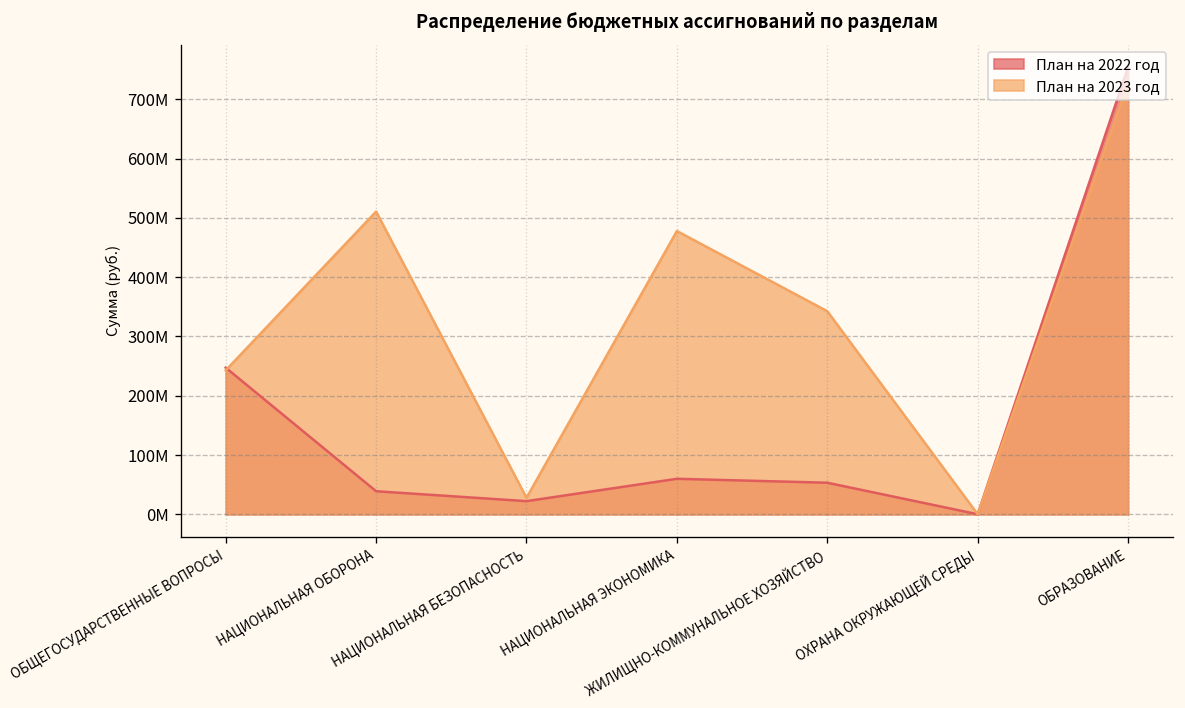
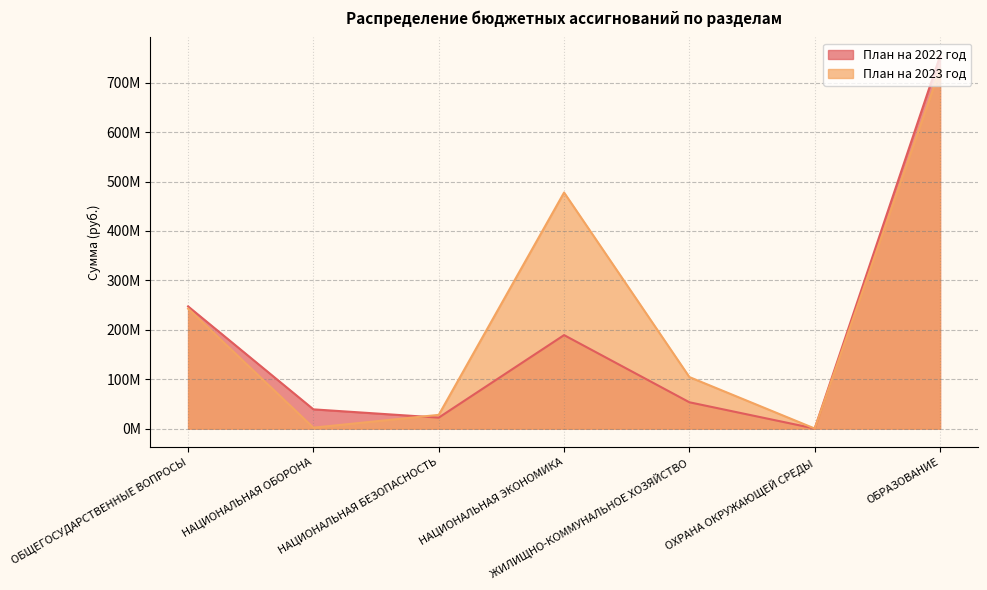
  {
    "План на 2022 год": {
      "НАЦИОНАЛЬНАЯ ОБОРОНА": 40000000,
      "НАЦИОНАЛЬНАЯ БЕЗОПАСНОСТЬ": 20000000,
-     "НАЦИОНАЛЬНАЯ ЭКОНОМИКА": 60000000,
+     "НАЦИОНАЛЬНАЯ ЭКОНОМИКА": 190000000,
      "ЖИЛИЩНО-КОММУНАЛЬНОЕ ХОЗЯЙСТВО": 50000000
    },
    "План на 2023 год": {
-     "НАЦИОНАЛЬНАЯ ОБОРОНА": 510000000,
+     "НАЦИОНАЛЬНАЯ ОБОРОНА": 0,
      "НАЦИОНАЛЬНАЯ БЕЗОПАСНОСТЬ": 30000000,
      "НАЦИОНАЛЬНАЯ ЭКОНОМИКА": 480000000,
-     "ЖИЛИЩНО-КОММУНАЛЬНОЕ ХОЗЯЙСТВО": 340000000
+     "ЖИЛИЩНО-КОММУНАЛЬНОЕ ХОЗЯЙСТВО": 100000000
    }
  }
